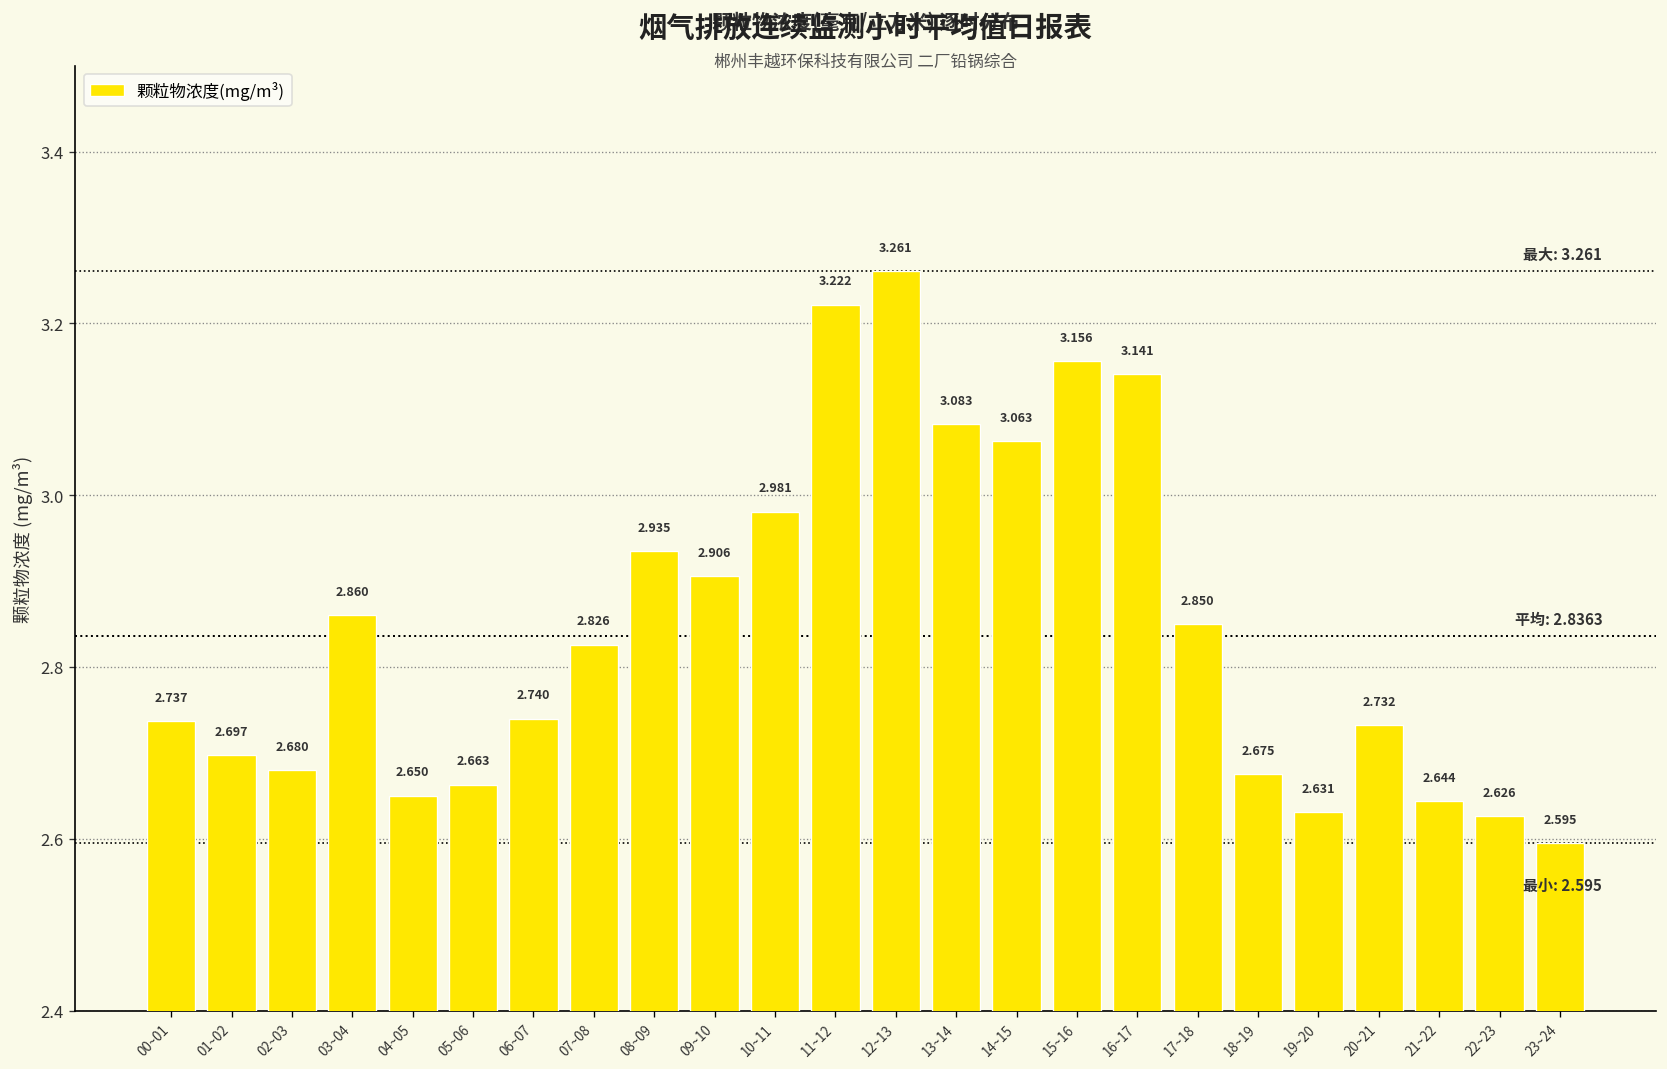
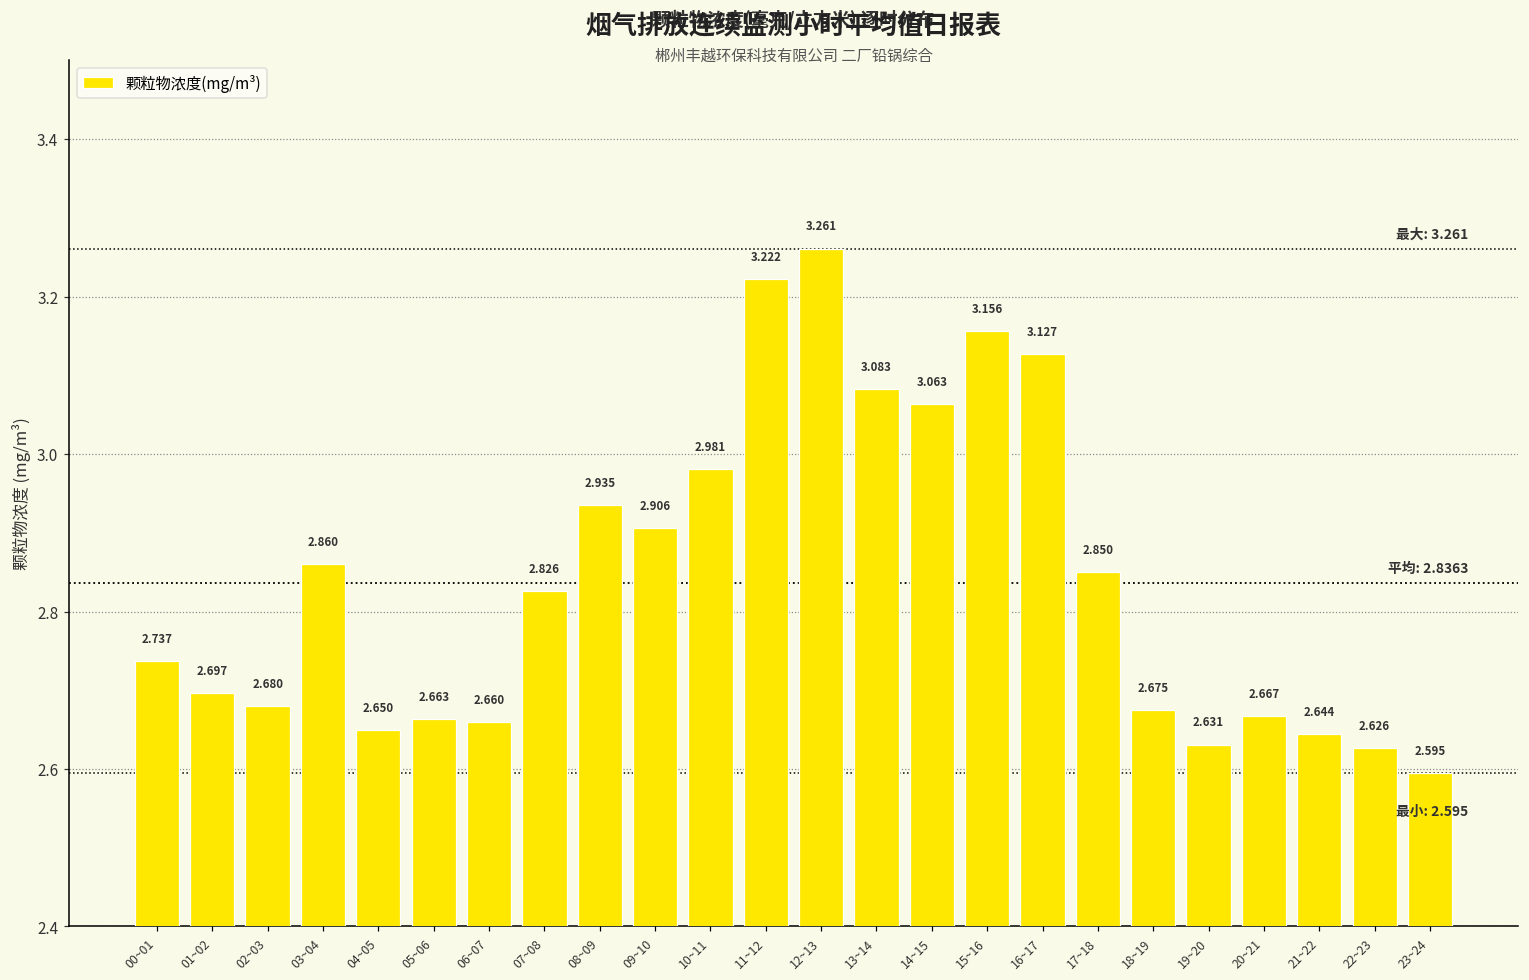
  {
    "00~01": 2.737,
    "01~02": 2.697,
    "02~03": 2.680,
    "03~04": 2.860,
    "04~05": 2.650,
    "05~06": 2.663,
-   "06~07": 2.740,
+   "06~07": 2.660,
    "07~08": 2.826,
    "08~09": 2.935,
    "09~10": 2.906,
    "10~11": 2.981,
    "11~12": 3.222,
    "12~13": 3.261,
    "13~14": 3.083,
    "14~15": 3.063,
    "15~16": 3.156,
-   "16~17": 3.141,
+   "16~17": 3.127,
    "17~18": 2.850,
    "18~19": 2.675,
    "19~20": 2.631,
-   "20~21": 2.732,
+   "20~21": 2.667,
    "21~22": 2.644,
    "22~23": 2.626,
    "23~24": 2.595
  }
